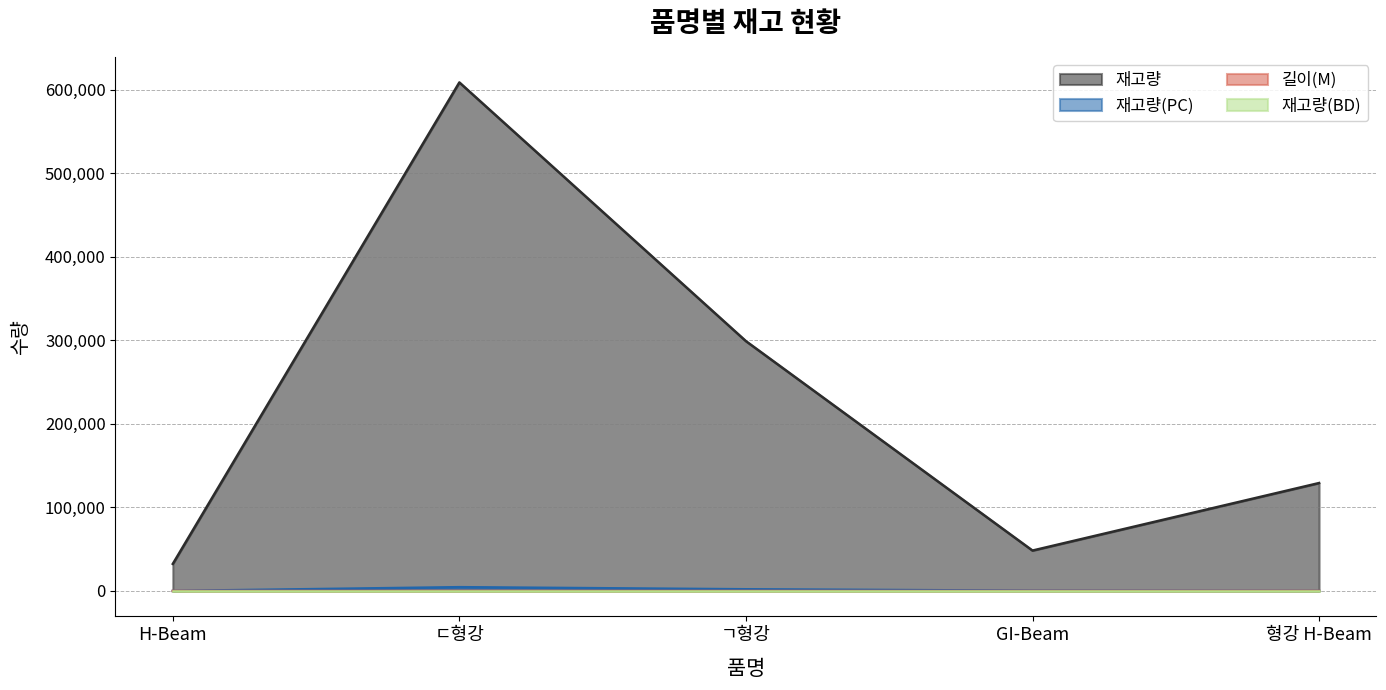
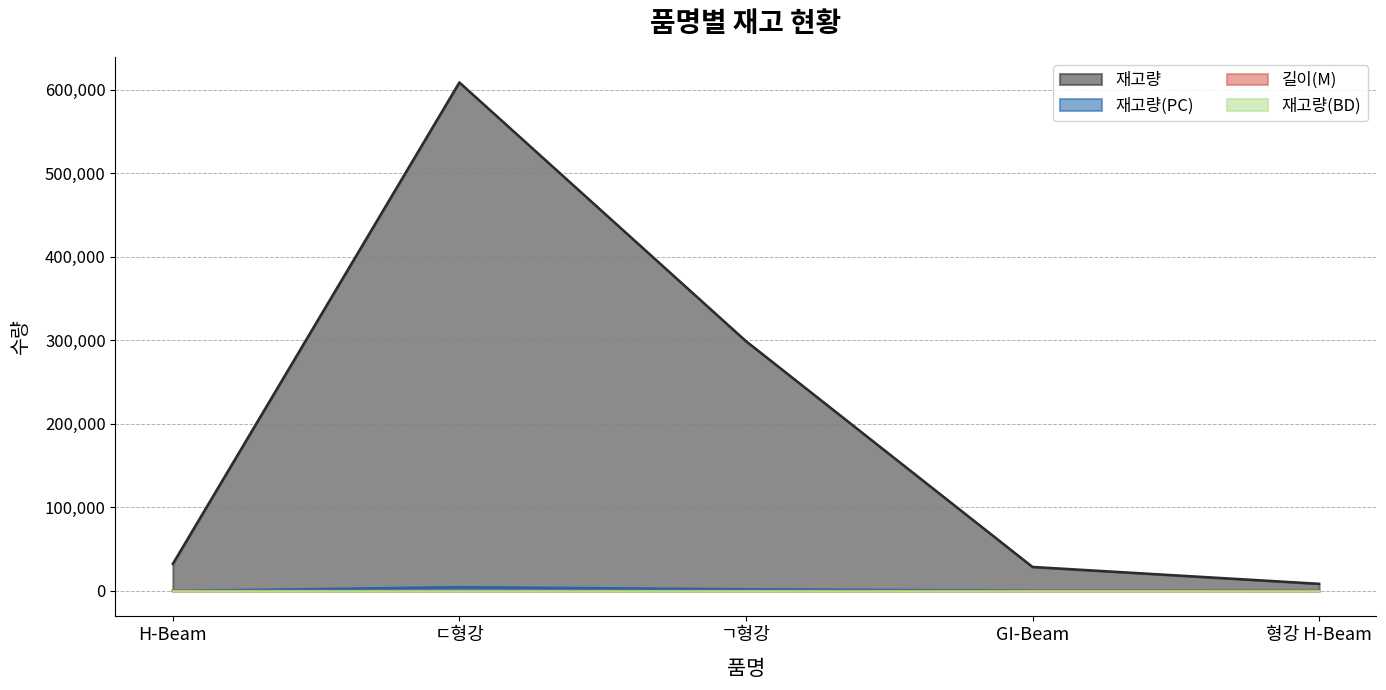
  {
    "재고량": {
      "H-Beam": "30,000",
      "ㄷ형강": "610,000",
      "ㄱ형강": "300,000",
-     "GI-Beam": "50,000",
-     "형강 H-Beam": "130,000"
+     "GI-Beam": "30,000",
+     "형강 H-Beam": "10,000"
    },
    "재고량(PC)": {
      "ㄷ형강": "0"
    },
    "재고량(BD)": {
      "ㄷ형강": "0"
    }
  }
